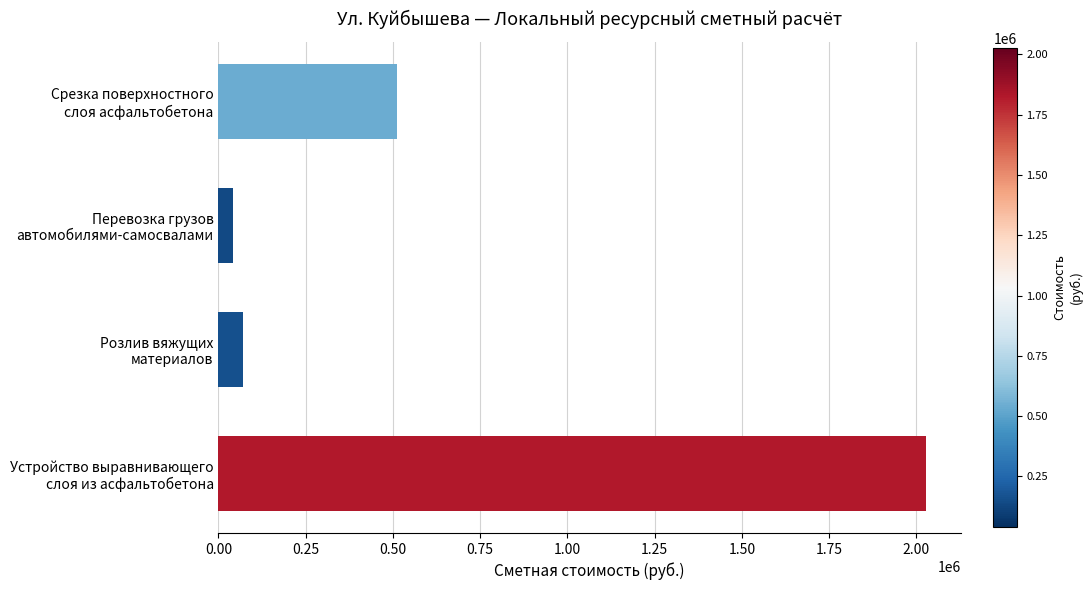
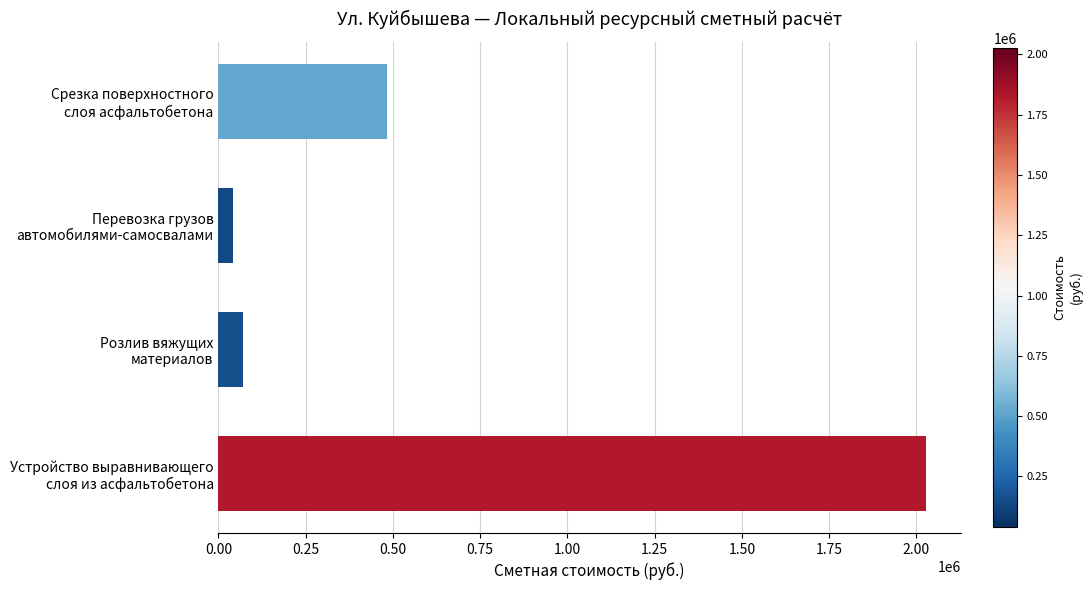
  {
-   "Срезка поверхностного слоя асфальтобетона": 510000,
+   "Срезка поверхностного слоя асфальтобетона": 480000,
    "Перевозка грузов автомобилями-самосвалами": 40000,
    "Розлив вяжущих материалов": 70000,
    "Устройство выравнивающего слоя из асфальтобетона": 2030000
  }
